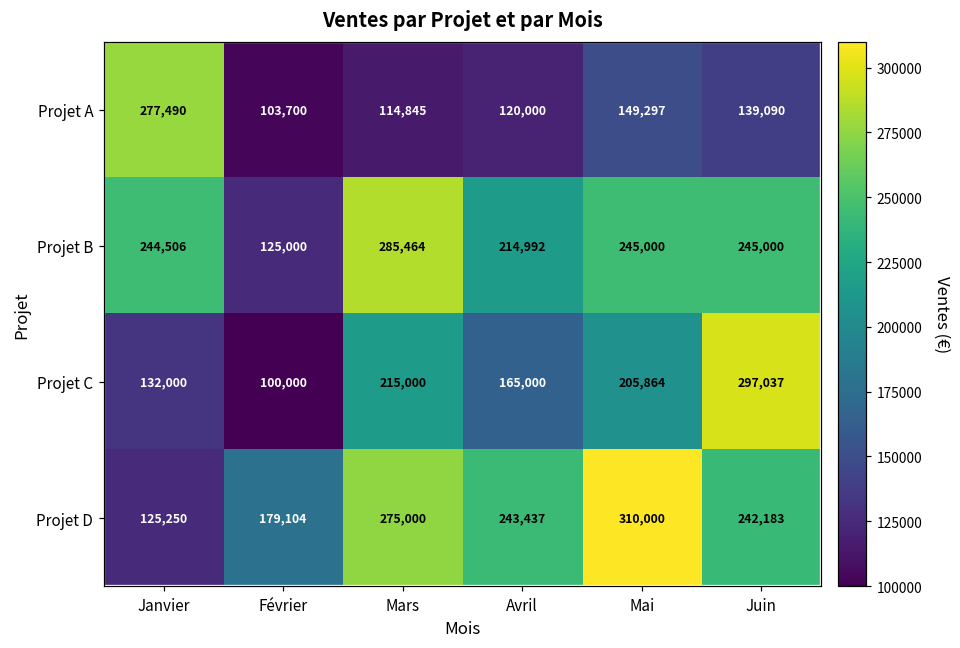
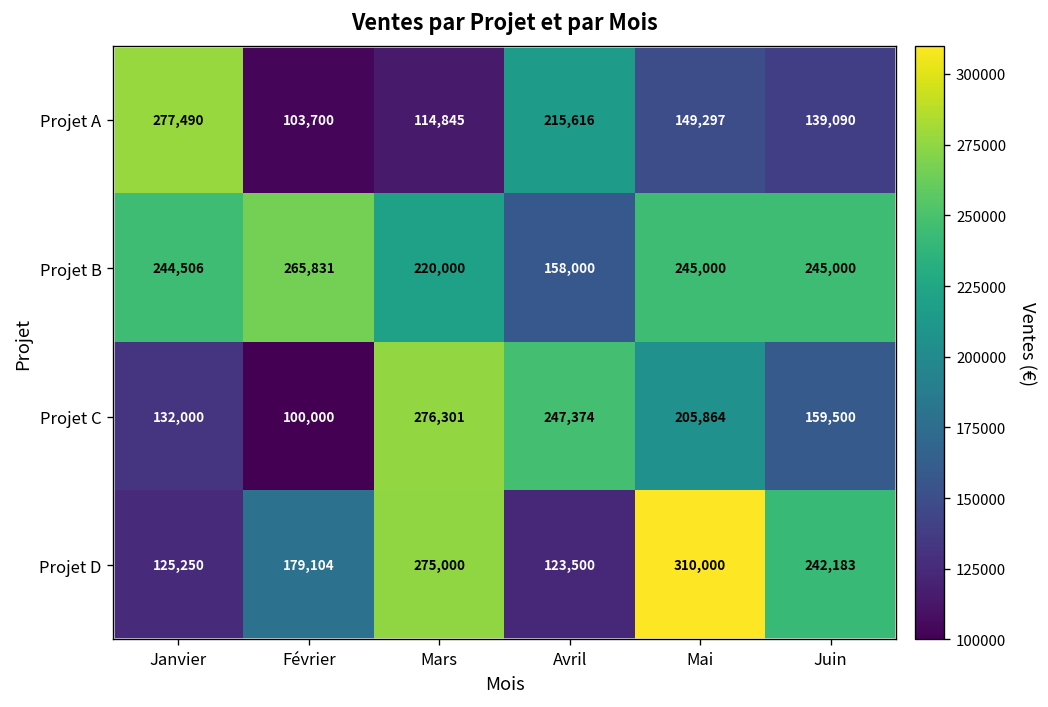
  {
    "Projet A": {
      "Janvier": "277,490",
      "Février": "103,700",
      "Mars": "114,845",
-     "Avril": "120,000",
+     "Avril": "215,616",
      "Mai": "149,297",
      "Juin": "139,090"
    },
    "Projet B": {
      "Janvier": "244,506",
-     "Février": "125,000",
-     "Mars": "285,464",
-     "Avril": "214,992",
+     "Février": "265,831",
+     "Mars": "220,000",
+     "Avril": "158,000",
      "Mai": "245,000",
      "Juin": "245,000"
    },
    "Projet C": {
      "Janvier": "132,000",
      "Février": "100,000",
-     "Mars": "215,000",
-     "Avril": "165,000",
+     "Mars": "276,301",
+     "Avril": "247,374",
      "Mai": "205,864",
-     "Juin": "297,037"
+     "Juin": "159,500"
    },
    "Projet D": {
      "Janvier": "125,250",
      "Février": "179,104",
      "Mars": "275,000",
-     "Avril": "243,437",
+     "Avril": "123,500",
      "Mai": "310,000",
      "Juin": "242,183"
    }
  }
